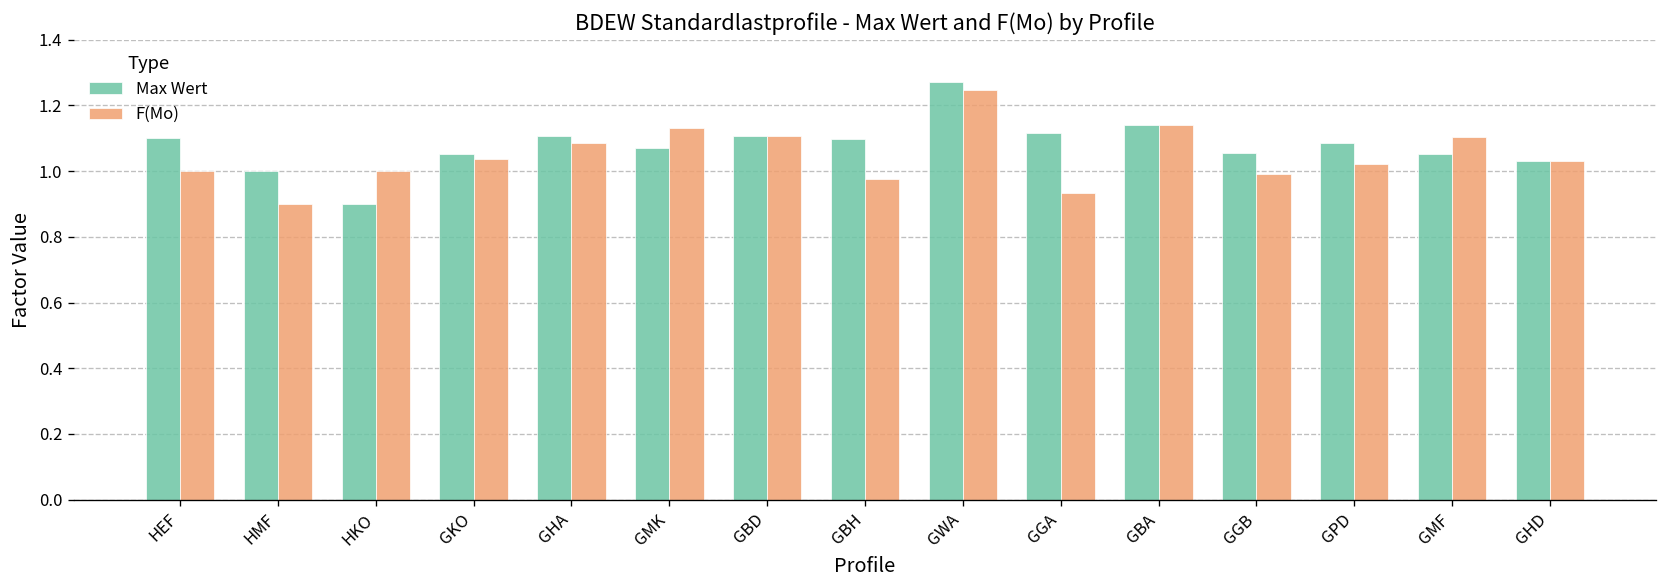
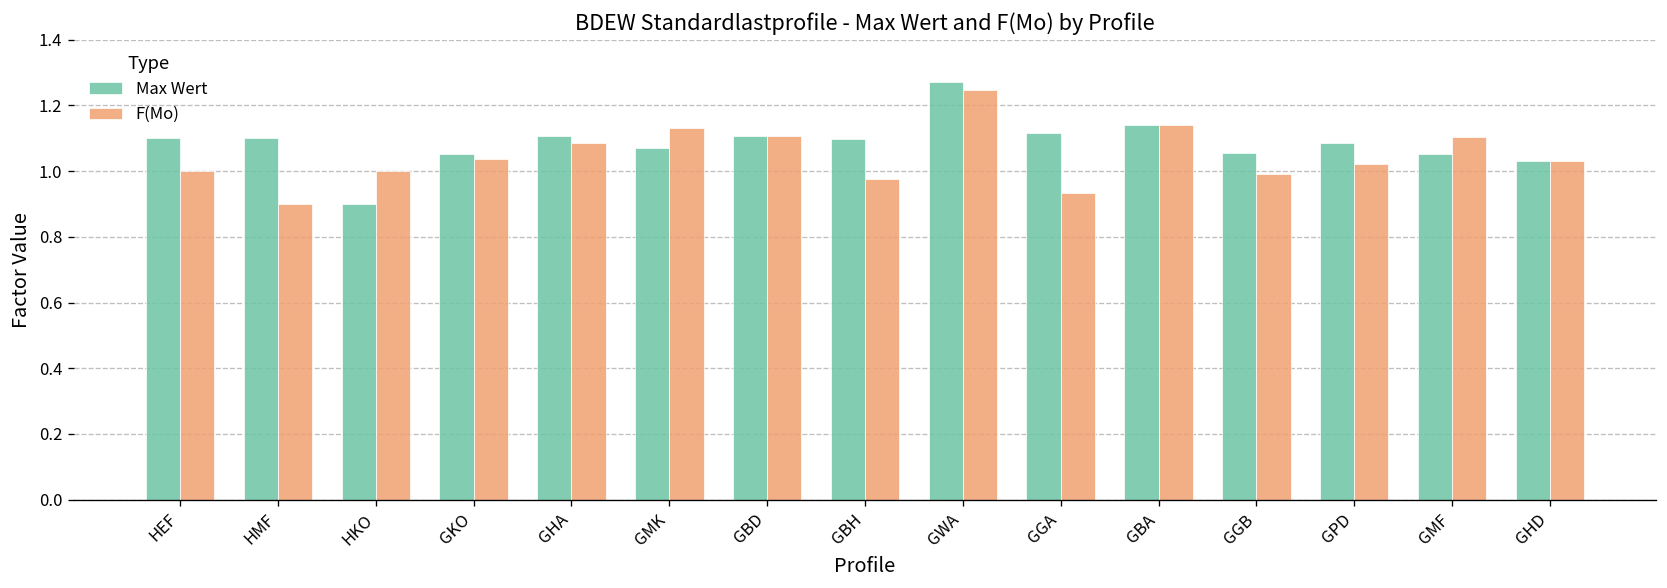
  {
    "Max Wert": {
      "HEF": 1.1,
-     "HMF": 1.0,
+     "HMF": 1.1,
      "HKO": 0.9,
      "GKO": 1.05,
      "GHA": 1.1,
      "GMK": 1.07,
      "GBD": 1.1,
      "GBH": 1.1,
      "GWA": 1.27,
      "GGA": 1.11,
      "GBA": 1.14,
      "GGB": 1.06,
      "GPD": 1.09,
      "GMF": 1.05,
      "GHD": 1.03
    },
    "F(Mo)": {
      "HEF": 1.0,
      "HMF": 0.9,
      "HKO": 1.0,
      "GKO": 1.04,
      "GHA": 1.08,
      "GMK": 1.13,
      "GBD": 1.1,
      "GBH": 0.98,
      "GWA": 1.25,
      "GGA": 0.93,
      "GBA": 1.14,
      "GGB": 0.99,
      "GPD": 1.02,
      "GMF": 1.1,
      "GHD": 1.03
    }
  }
